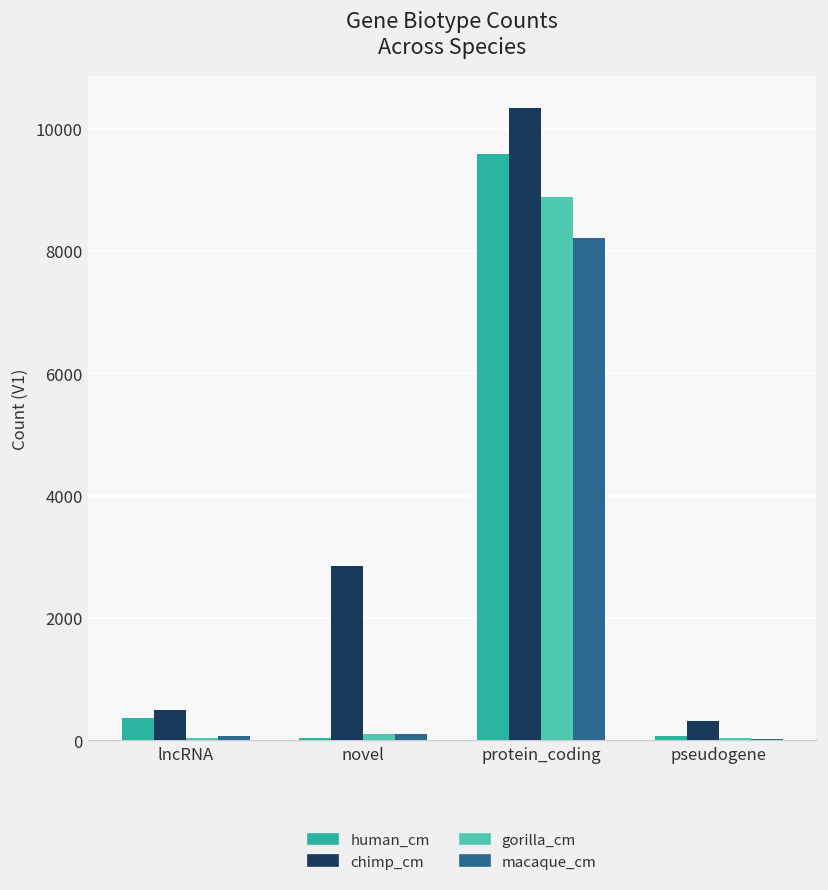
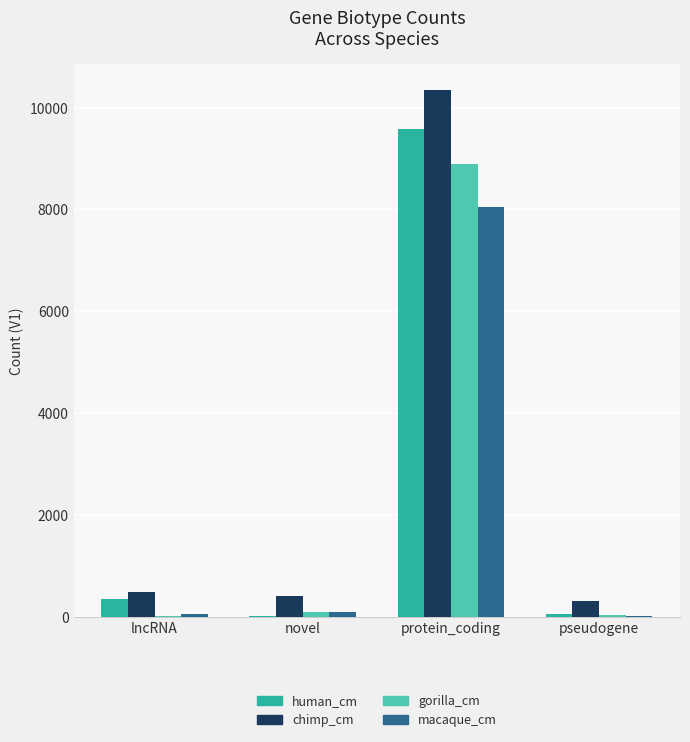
  {
    "chimp_cm": {
      "lncRNA": 500,
-     "novel": 2900,
+     "novel": 400,
      "protein_coding": 10300,
      "pseudogene": 300
    },
    "macaque_cm": {
      "lncRNA": 100,
      "novel": 100,
-     "protein_coding": 8200
+     "protein_coding": 8100
    }
  }
